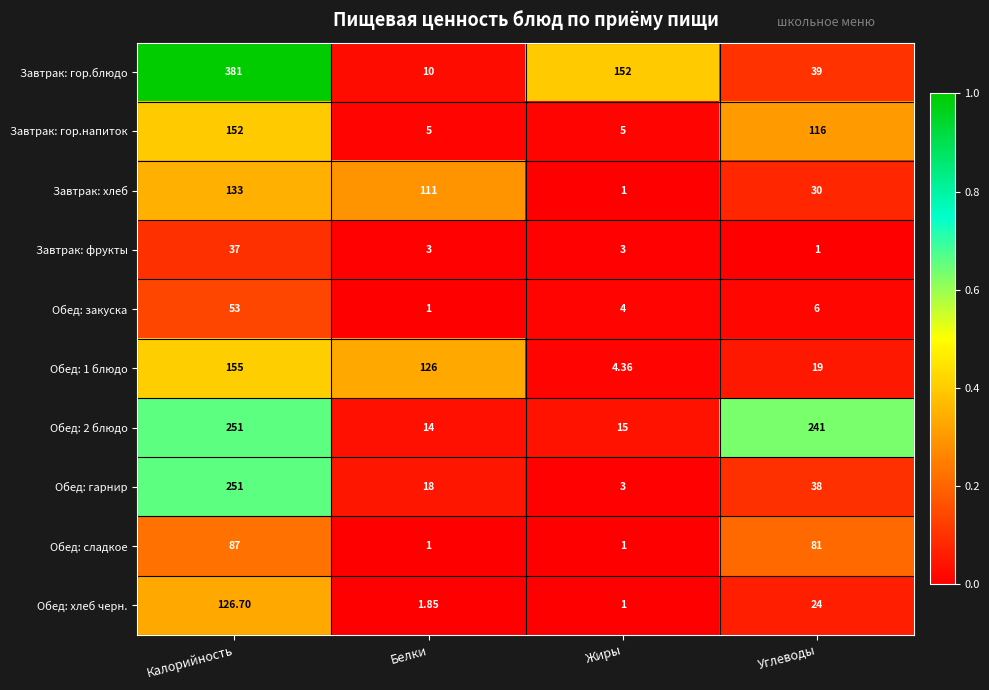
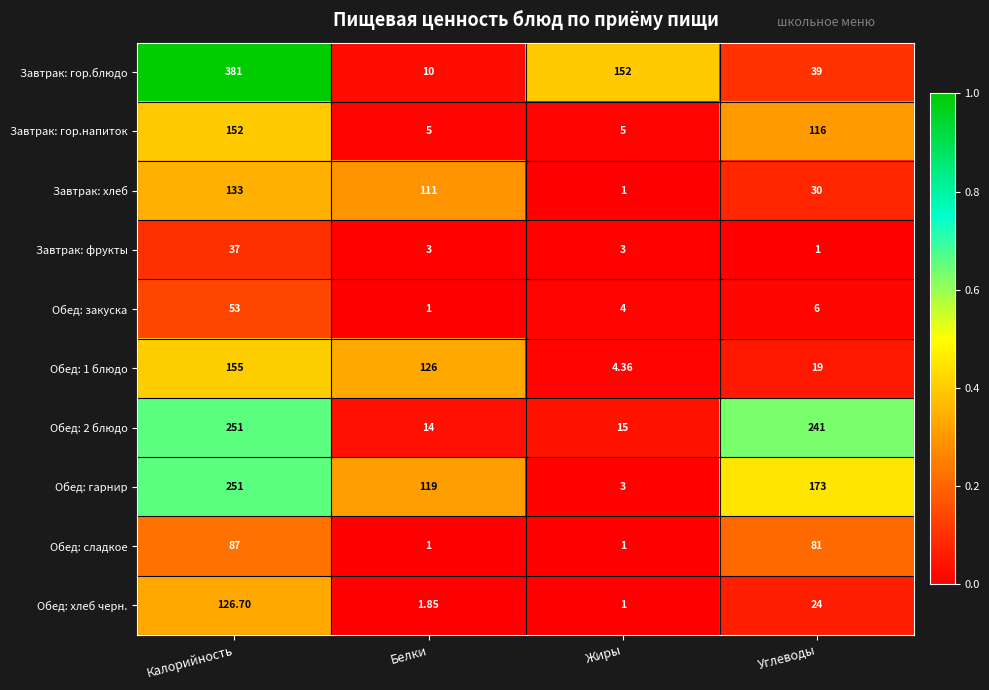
  {
    "Завтрак: гор.блюдо": {
      "Калорийность": 381,
      "Белки": 10,
      "Жиры": 152,
      "Углеводы": 39
    },
    "Завтрак: гор.напиток": {
      "Калорийность": 152,
      "Белки": 5,
      "Жиры": 5,
      "Углеводы": 116
    },
    "Завтрак: хлеб": {
      "Калорийность": 133,
      "Белки": 111,
      "Жиры": 1,
      "Углеводы": 30
    },
    "Завтрак: фрукты": {
      "Калорийность": 37,
      "Белки": 3,
      "Жиры": 3,
      "Углеводы": 1
    },
    "Обед: закуска": {
      "Калорийность": 53,
      "Белки": 1,
      "Жиры": 4,
      "Углеводы": 6
    },
    "Обед: 1 блюдо": {
      "Калорийность": 155,
      "Белки": 126,
      "Жиры": 4.36,
      "Углеводы": 19
    },
    "Обед: 2 блюдо": {
      "Калорийность": 251,
      "Белки": 14,
      "Жиры": 15,
      "Углеводы": 241
    },
    "Обед: гарнир": {
      "Калорийность": 251,
-     "Белки": 18,
+     "Белки": 119,
      "Жиры": 3,
-     "Углеводы": 38
+     "Углеводы": 173
    },
    "Обед: сладкое": {
      "Калорийность": 87,
      "Белки": 1,
      "Жиры": 1,
      "Углеводы": 81
    },
    "Обед: хлеб черн.": {
      "Калорийность": 126.70,
      "Белки": 1.85,
      "Жиры": 1,
      "Углеводы": 24
    }
  }
